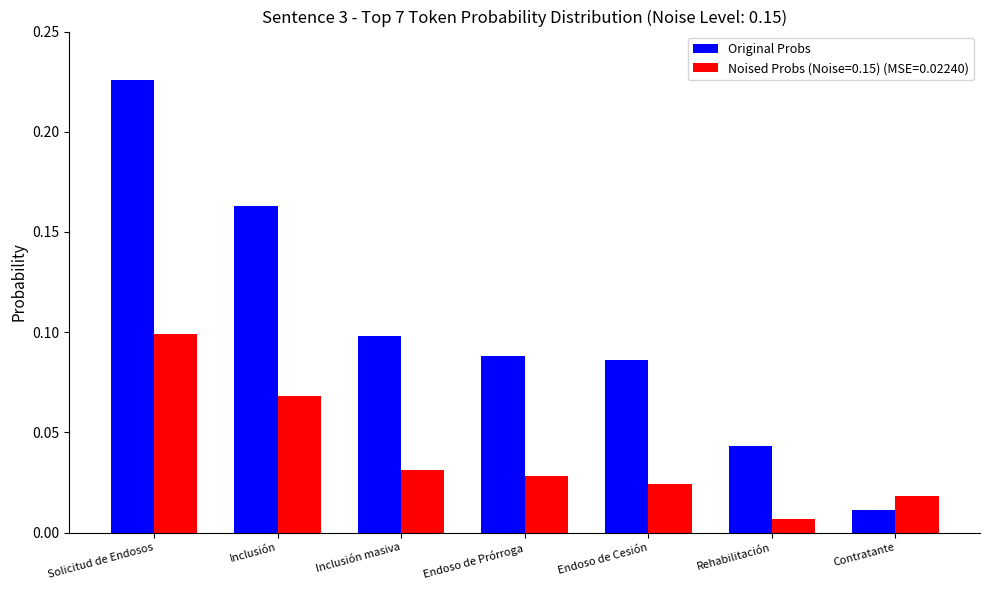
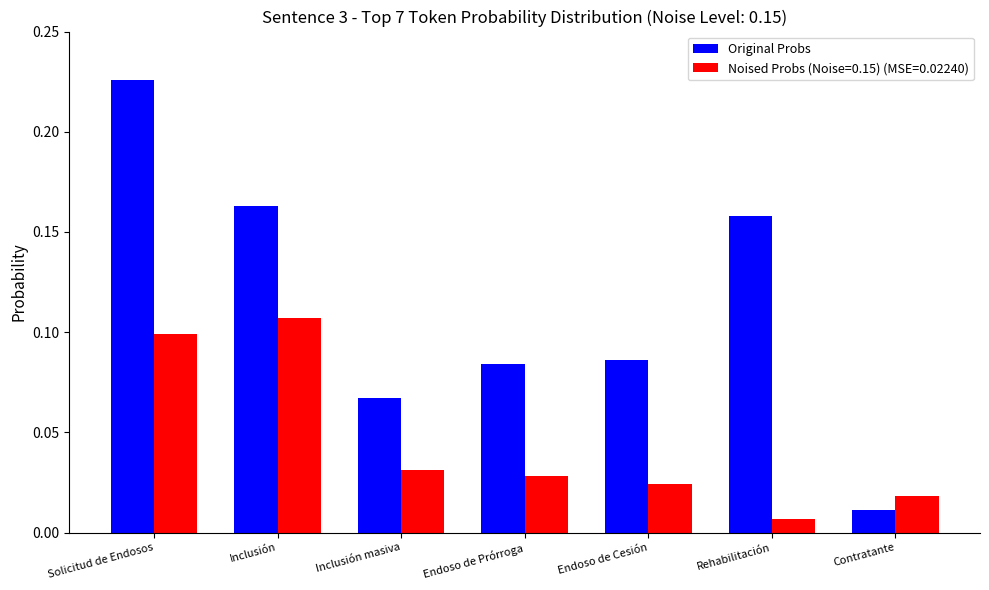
  {
    "Original Probs": {
      "Solicitud de Endosos": 0.226,
      "Inclusión": 0.163,
-     "Inclusión masiva": 0.098,
-     "Endoso de Prórroga": 0.088,
+     "Inclusión masiva": 0.067,
+     "Endoso de Prórroga": 0.084,
      "Endoso de Cesión": 0.086,
-     "Rehabilitación": 0.043,
+     "Rehabilitación": 0.158,
      "Contratante": 0.011
    },
    "Noised Probs (Noise=0.15) (MSE=0.02240)": {
      "Solicitud de Endosos": 0.099,
-     "Inclusión": 0.068,
+     "Inclusión": 0.107,
      "Inclusión masiva": 0.031,
      "Endoso de Prórroga": 0.028,
      "Endoso de Cesión": 0.024,
      "Rehabilitación": 0.007,
      "Contratante": 0.018
    }
  }
